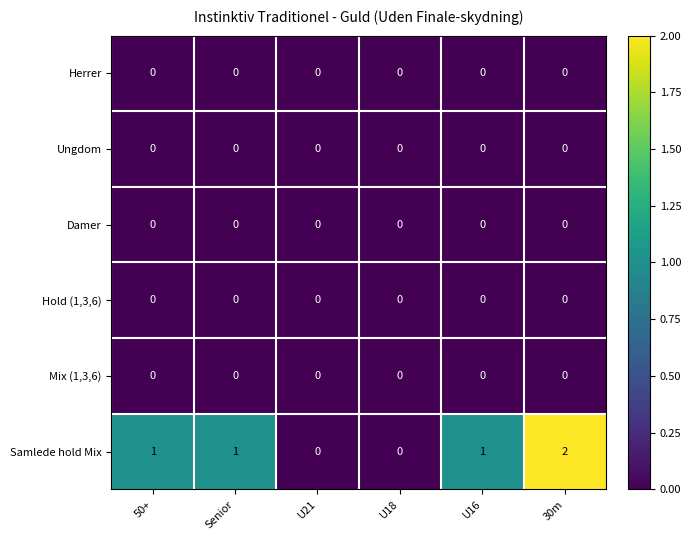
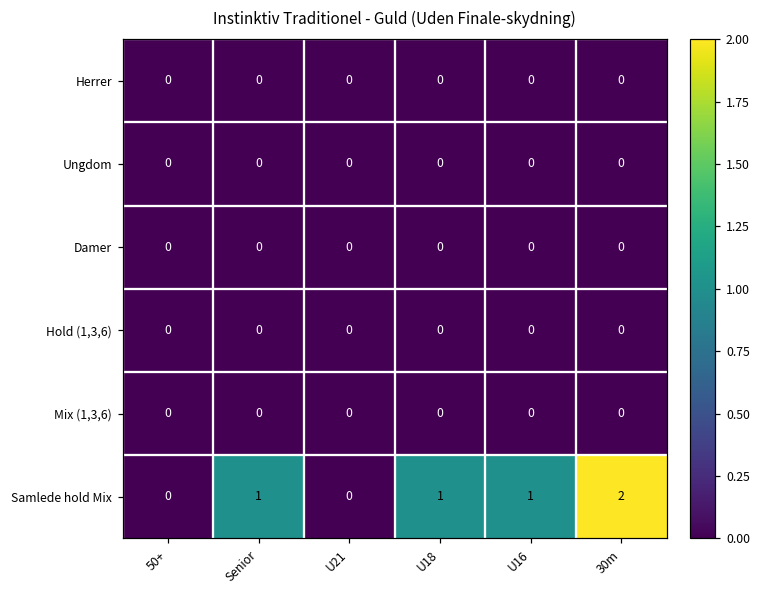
  {
    "Herrer": {
      "50+": 0,
      "Senior": 0,
      "U21": 0,
      "U18": 0,
      "U16": 0,
      "30m": 0
    },
    "Ungdom": {
      "50+": 0,
      "Senior": 0,
      "U21": 0,
      "U18": 0,
      "U16": 0,
      "30m": 0
    },
    "Damer": {
      "50+": 0,
      "Senior": 0,
      "U21": 0,
      "U18": 0,
      "U16": 0,
      "30m": 0
    },
    "Hold (1,3,6)": {
      "50+": 0,
      "Senior": 0,
      "U21": 0,
      "U18": 0,
      "U16": 0,
      "30m": 0
    },
    "Mix (1,3,6)": {
      "50+": 0,
      "Senior": 0,
      "U21": 0,
      "U18": 0,
      "U16": 0,
      "30m": 0
    },
    "Samlede hold Mix": {
-     "50+": 1,
+     "50+": 0,
      "Senior": 1,
      "U21": 0,
-     "U18": 0,
+     "U18": 1,
      "U16": 1,
      "30m": 2
    }
  }
